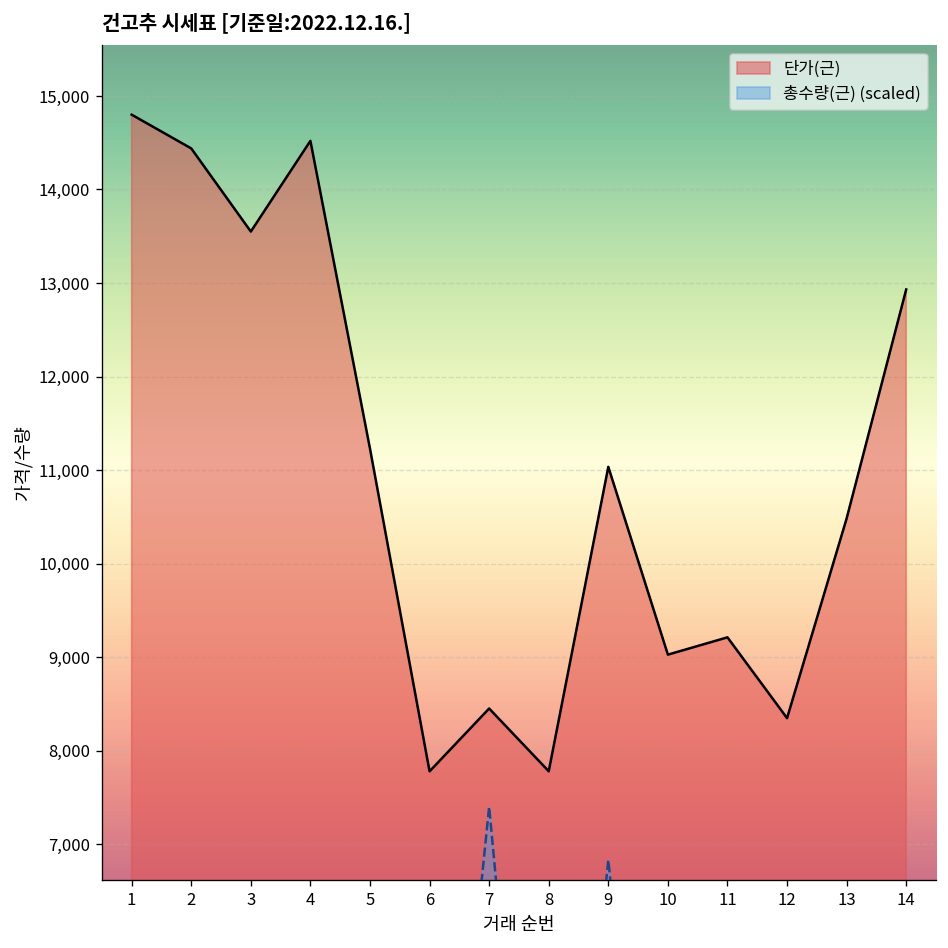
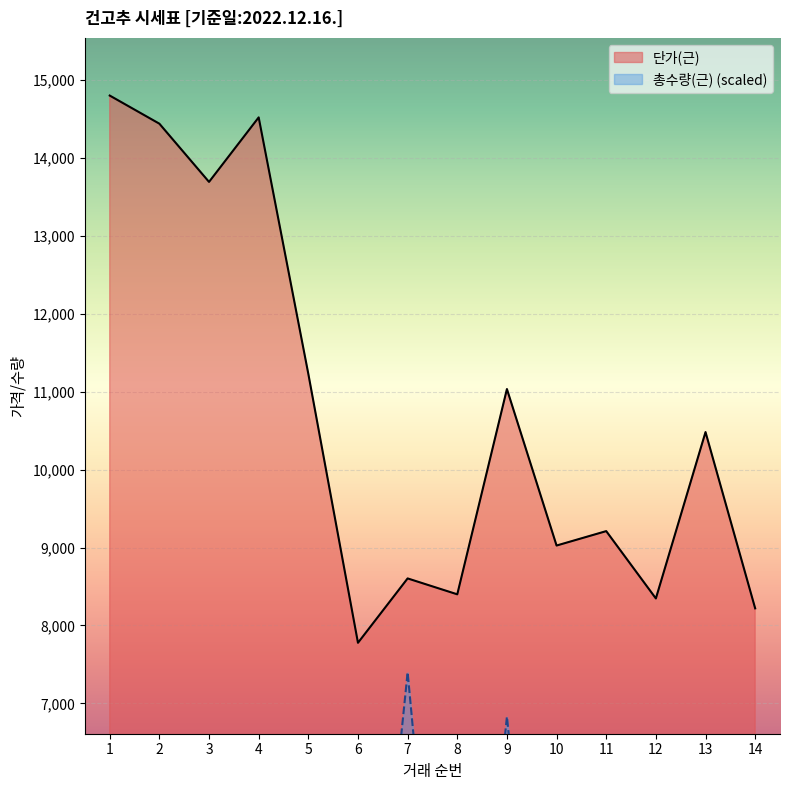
  {
    "단가(근)": {
      "1": "14,800",
      "2": "14,400",
-     "3": "13,600",
+     "3": "13,700",
      "4": "14,500",
      "5": "11,200",
      "6": "7,800",
-     "7": "8,500",
-     "8": "7,800",
+     "7": "8,600",
+     "8": "8,400",
      "9": "11,000",
      "10": "9,000",
      "11": "9,200",
      "12": "8,300",
      "13": "10,500",
-     "14": "12,900"
+     "14": "8,200"
    },
    "총수량(근) (scaled)": {
      "7": "7,400",
      "9": "6,800"
    }
  }
